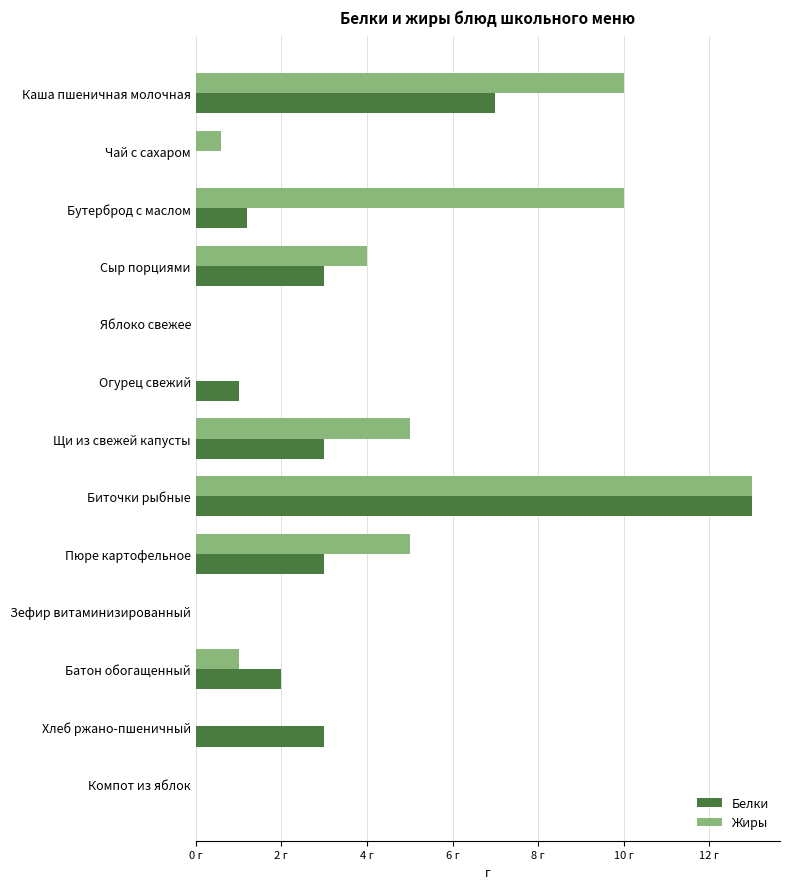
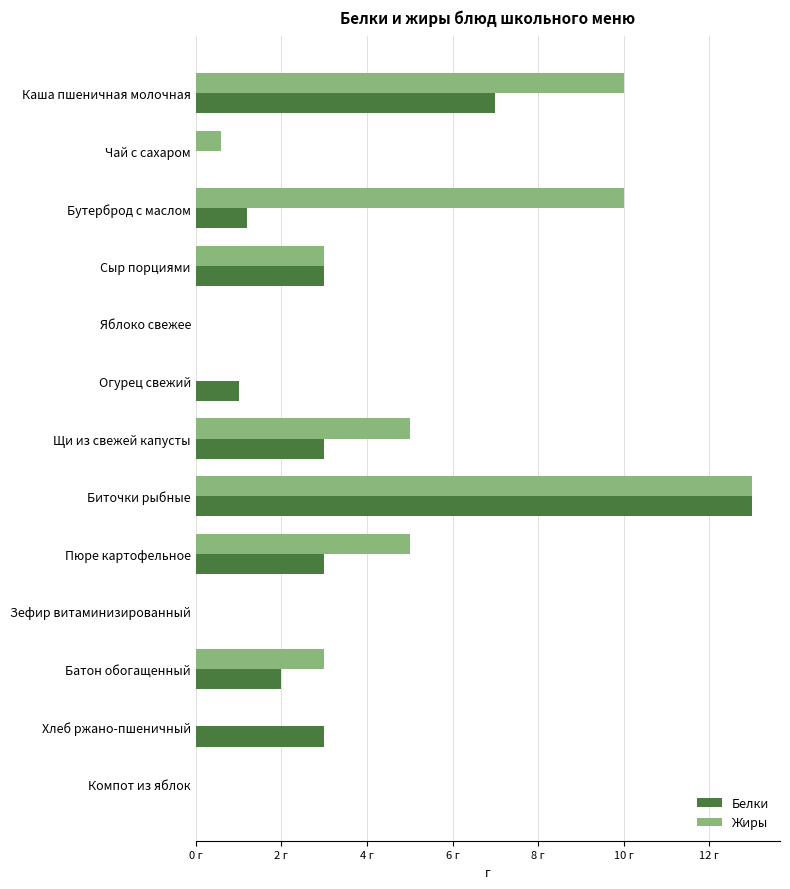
  {
    "Белки": {
      "Каша пшеничная молочная": "7 г",
      "Чай с сахаром": "0 г",
      "Бутерброд с маслом": "1.2 г",
      "Сыр порциями": "3 г",
      "Яблоко свежее": "0 г",
      "Огурец свежий": "1 г",
      "Щи из свежей капусты": "3 г",
      "Биточки рыбные": "13 г",
      "Пюре картофельное": "3 г",
      "Зефир витаминизированный": "0 г",
      "Батон обогащенный": "2 г",
      "Хлеб ржано-пшеничный": "3 г",
      "Компот из яблок": "0 г"
    },
    "Жиры": {
      "Каша пшеничная молочная": "10 г",
      "Чай с сахаром": "0.6 г",
      "Бутерброд с маслом": "10 г",
-     "Сыр порциями": "4 г",
+     "Сыр порциями": "3 г",
      "Яблоко свежее": "0 г",
      "Огурец свежий": "0 г",
      "Щи из свежей капусты": "5 г",
      "Биточки рыбные": "13 г",
      "Пюре картофельное": "5 г",
      "Зефир витаминизированный": "0 г",
-     "Батон обогащенный": "1 г",
+     "Батон обогащенный": "3 г",
      "Хлеб ржано-пшеничный": "0 г"
    }
  }
